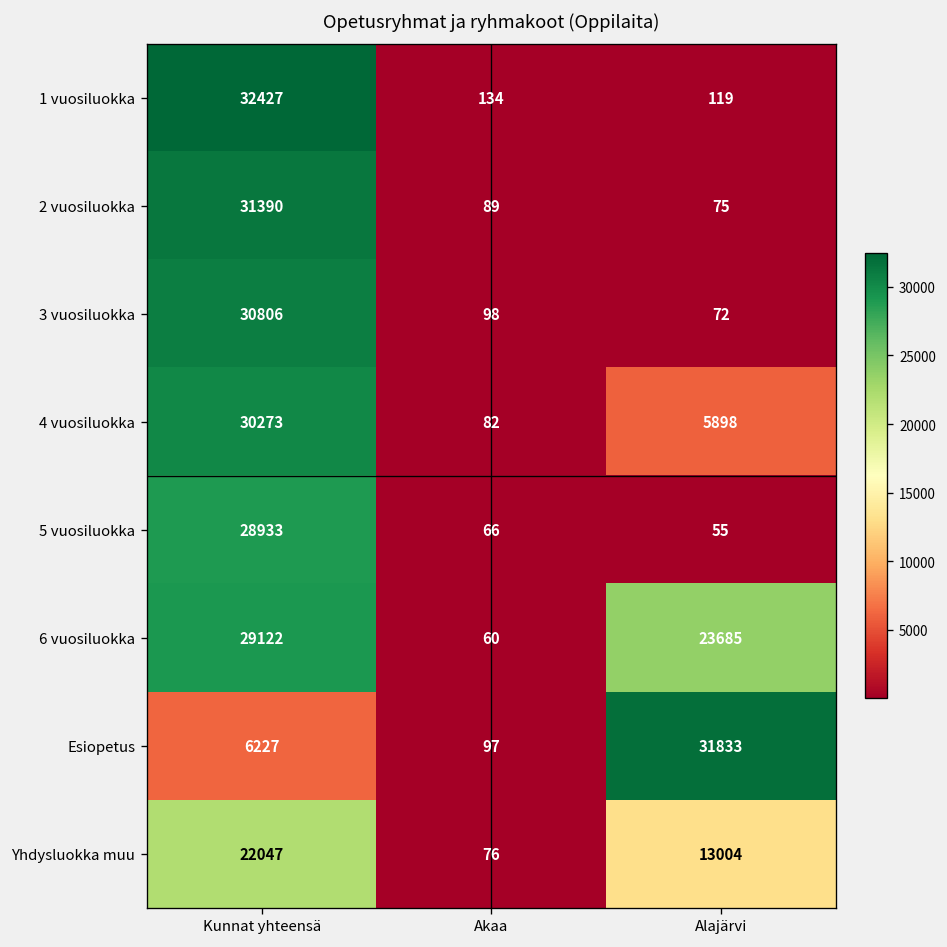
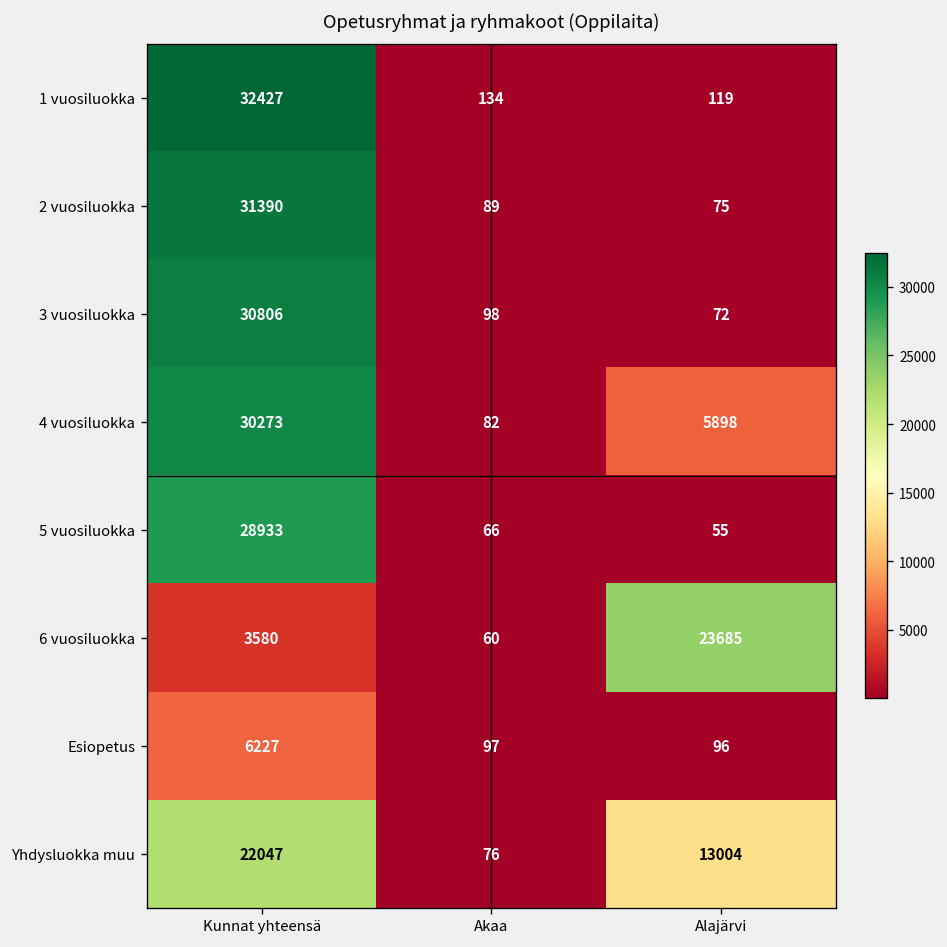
  {
    "1 vuosiluokka": {
      "Kunnat yhteensä": 32427,
      "Akaa": 134,
      "Alajärvi": 119
    },
    "2 vuosiluokka": {
      "Kunnat yhteensä": 31390,
      "Akaa": 89,
      "Alajärvi": 75
    },
    "3 vuosiluokka": {
      "Kunnat yhteensä": 30806,
      "Akaa": 98,
      "Alajärvi": 72
    },
    "4 vuosiluokka": {
      "Kunnat yhteensä": 30273,
      "Akaa": 82,
      "Alajärvi": 5898
    },
    "5 vuosiluokka": {
      "Kunnat yhteensä": 28933,
      "Akaa": 66,
      "Alajärvi": 55
    },
    "6 vuosiluokka": {
-     "Kunnat yhteensä": 29122,
+     "Kunnat yhteensä": 3580,
      "Akaa": 60,
      "Alajärvi": 23685
    },
    "Esiopetus": {
      "Kunnat yhteensä": 6227,
      "Akaa": 97,
-     "Alajärvi": 31833
+     "Alajärvi": 96
    },
    "Yhdysluokka muu": {
      "Kunnat yhteensä": 22047,
      "Akaa": 76,
      "Alajärvi": 13004
    }
  }
